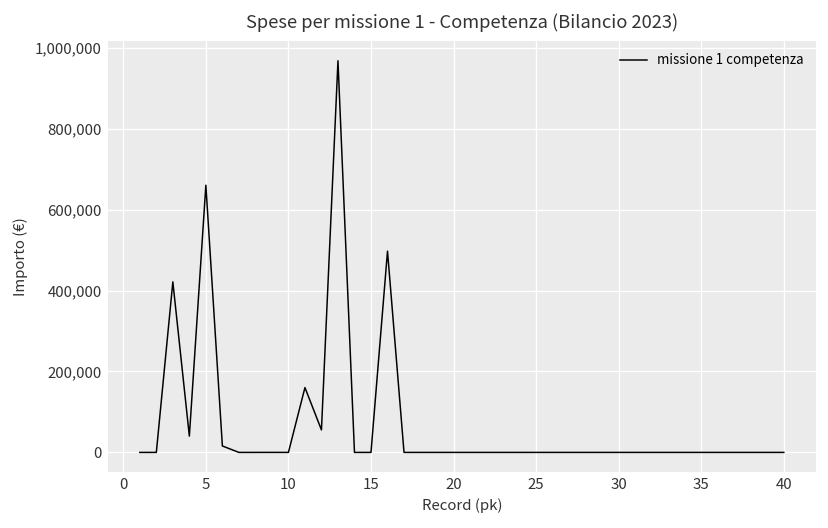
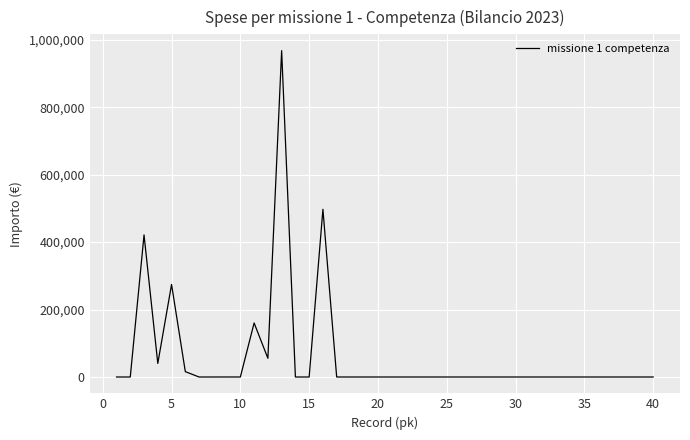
  {
-   "5": "660,000",
+   "5": "270,000",
    "10": "0",
    "15": "0",
    "20": "0",
    "25": "0",
    "30": "0",
    "35": "0",
    "40": "0"
  }
